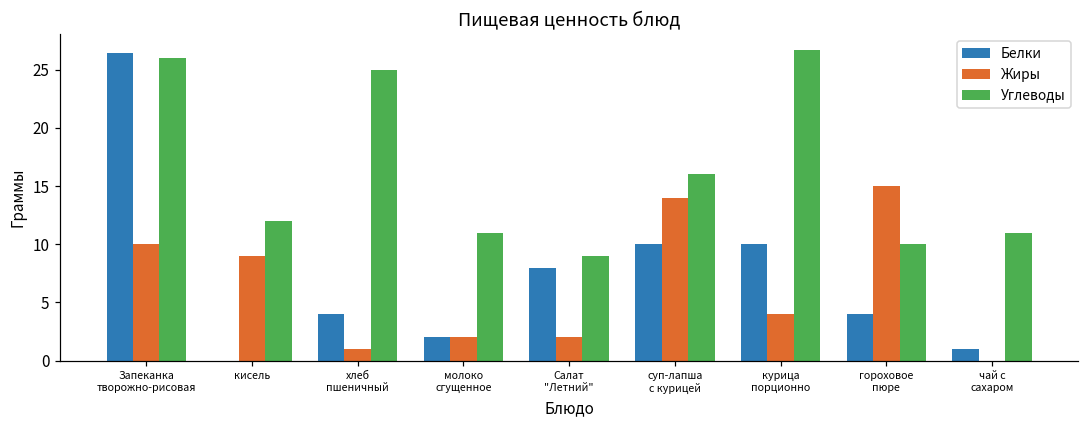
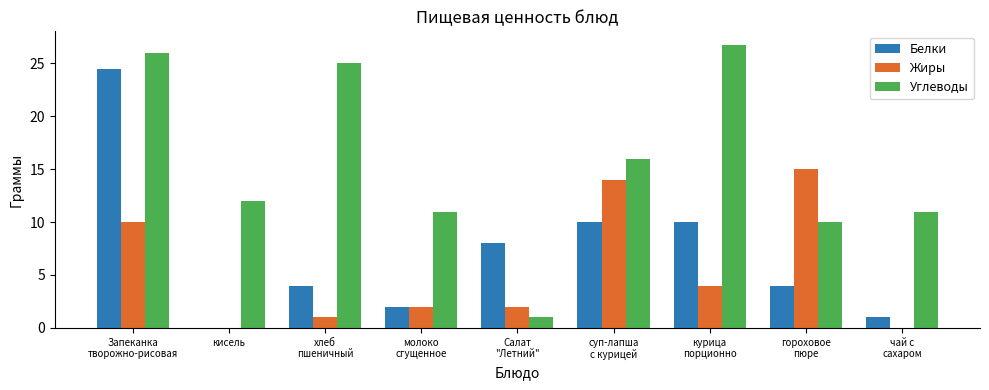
  {
    "Белки": {
-     "Запеканка творожно-рисовая": 26.4,
+     "Запеканка творожно-рисовая": 24.5,
      "кисель": 0.0,
      "хлеб пшеничный": 4.0,
      "молоко сгущенное": 2.0,
      "Салат \"Летний\"": 8.0,
      "суп-лапша с курицей": 10.0,
      "курица порционно": 10.0,
      "гороховое пюре": 4.0,
      "чай с сахаром": 1.0
    },
    "Жиры": {
      "Запеканка творожно-рисовая": 10,
-     "кисель": 9,
+     "кисель": 0,
      "хлеб пшеничный": 1,
      "молоко сгущенное": 2,
      "Салат \"Летний\"": 2,
      "суп-лапша с курицей": 14,
      "курица порционно": 4,
      "гороховое пюре": 15,
      "чай с сахаром": 0
    },
    "Углеводы": {
      "Запеканка творожно-рисовая": 26,
      "кисель": 12,
      "хлеб пшеничный": 25,
      "молоко сгущенное": 11,
-     "Салат \"Летний\"": 9,
+     "Салат \"Летний\"": 1,
      "суп-лапша с курицей": 16,
      "курица порционно": 26.7,
      "гороховое пюре": 10,
      "чай с сахаром": 11
    }
  }
